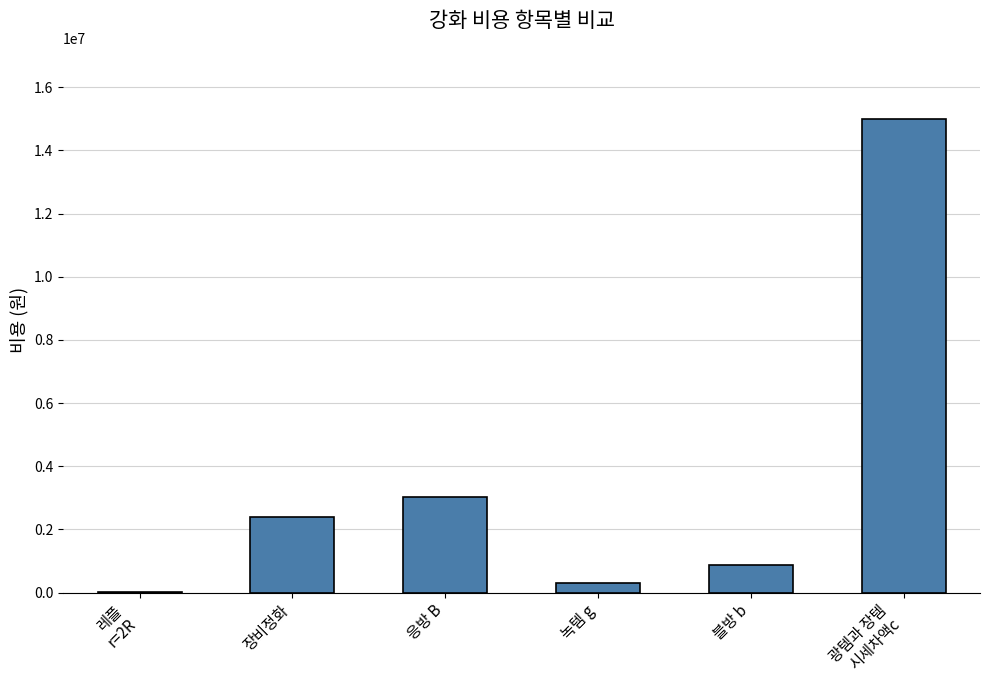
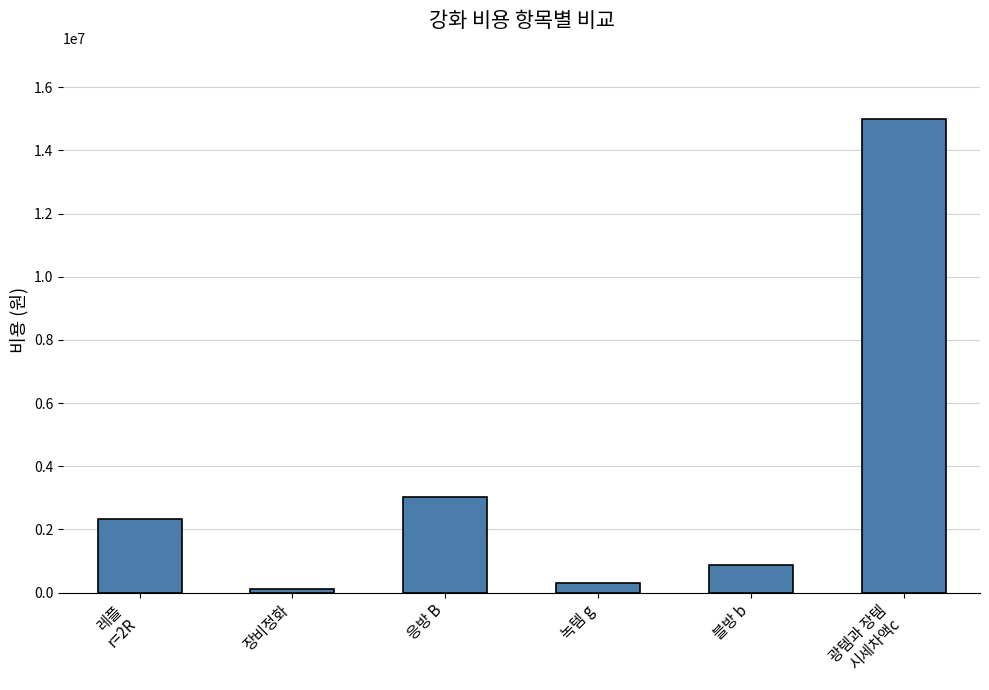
  {
-   "레플 r=2R": 0,
-   "장비정화": 2400000,
+   "레플 r=2R": 2300000,
+   "장비정화": 100000,
    "응방 B": 3000000,
    "녹템 g": 300000,
    "블방 b": 900000,
    "광템과 장템 시세차액c": 15000000
  }
